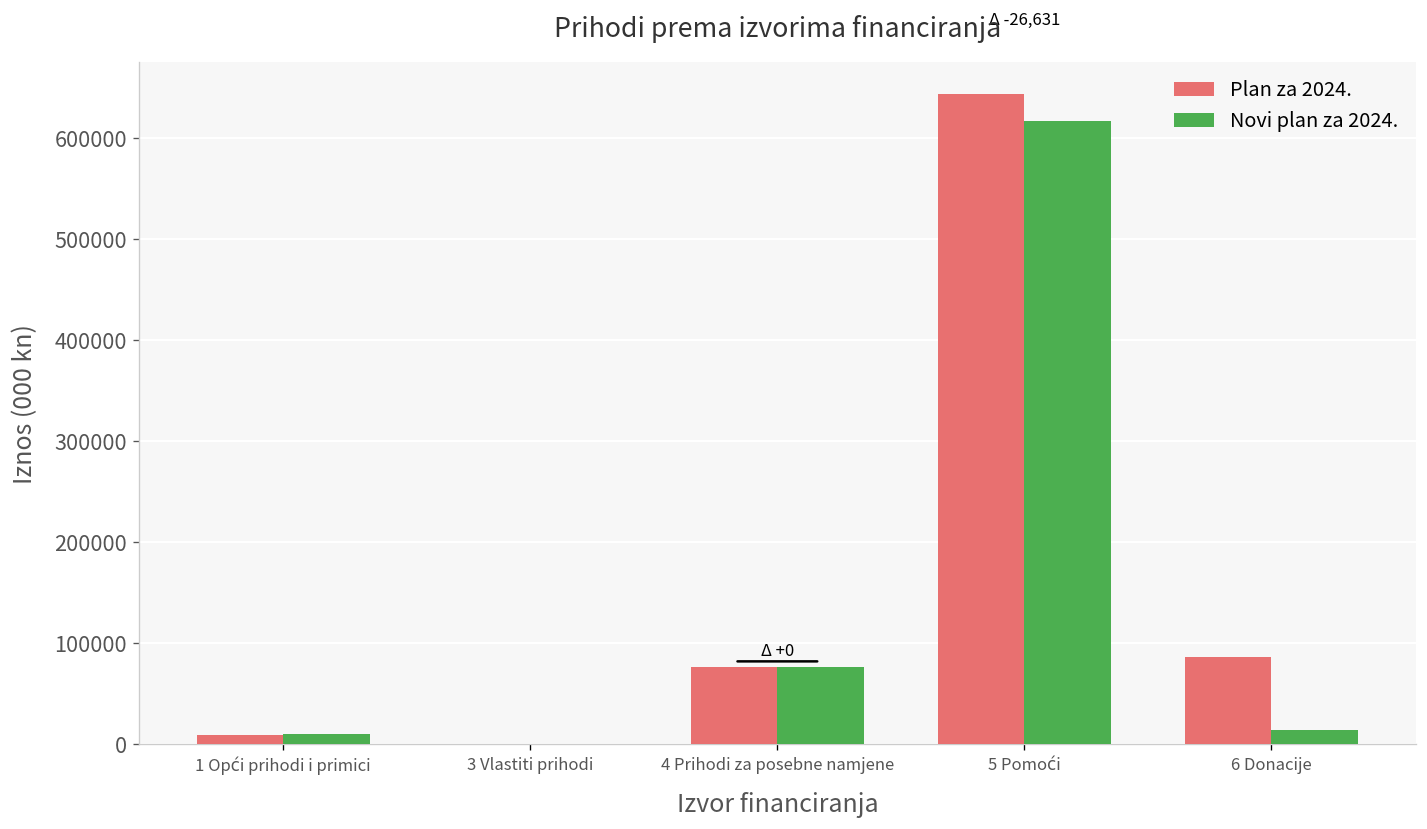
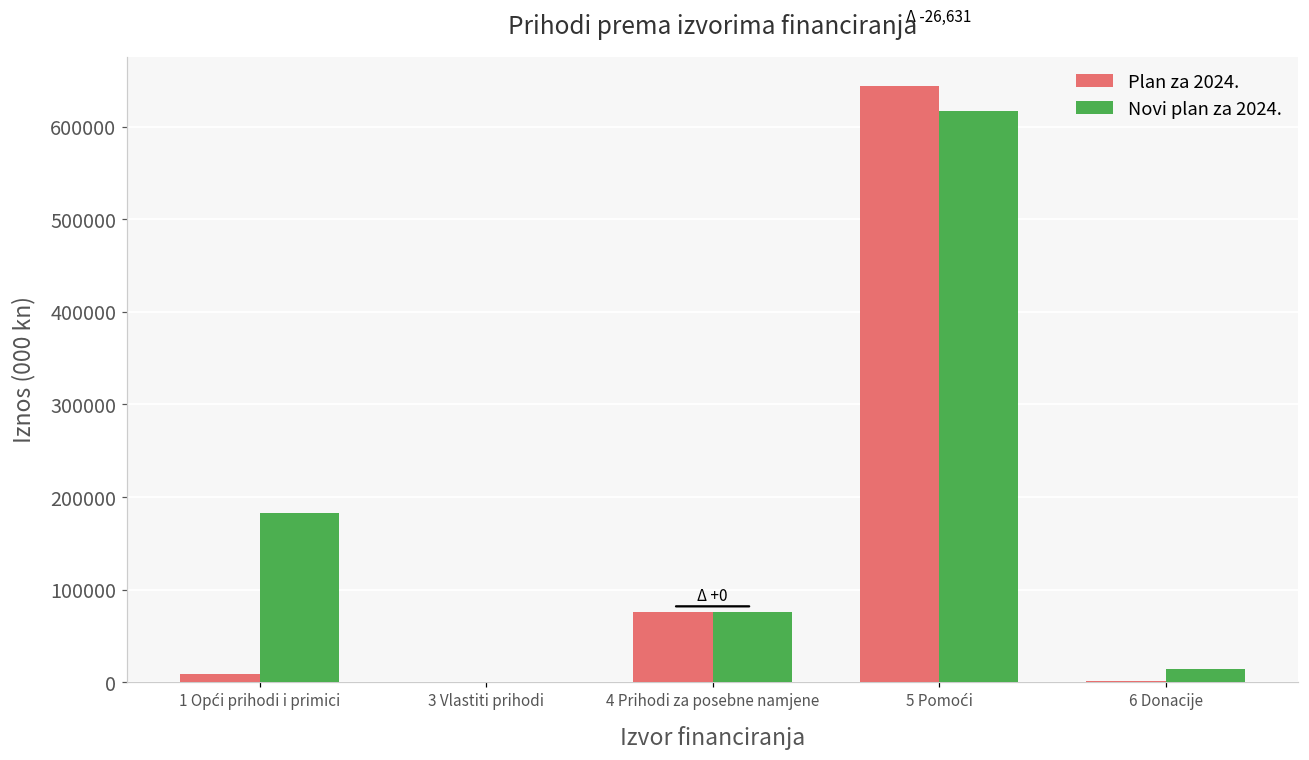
  {
    "Plan za 2024.": {
      "1 Opći prihodi i primici": 10000,
      "5 Pomoći": 640000,
-     "6 Donacije": 90000
+     "6 Donacije": 0
    },
    "Novi plan za 2024.": {
-     "1 Opći prihodi i primici": 10000,
+     "1 Opći prihodi i primici": 180000,
      "3 Vlastiti prihodi": 0,
      "5 Pomoći": 620000,
      "6 Donacije": 10000
    }
  }
